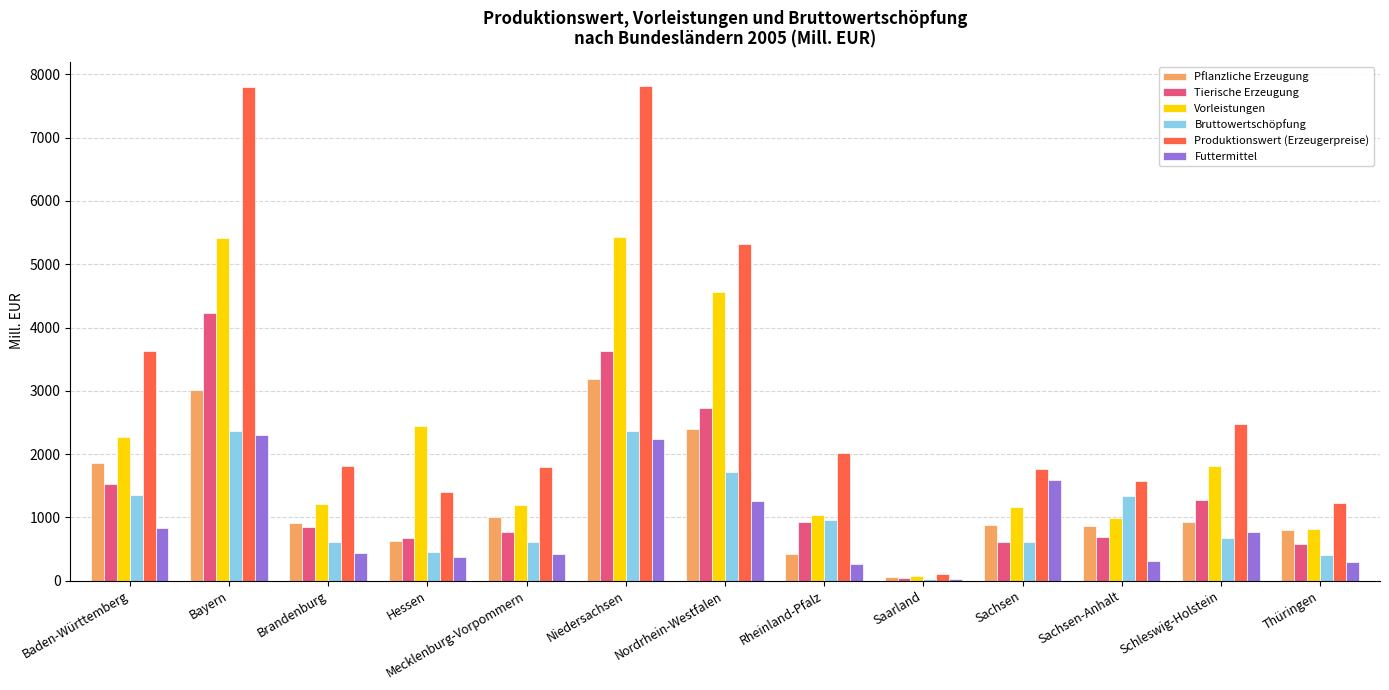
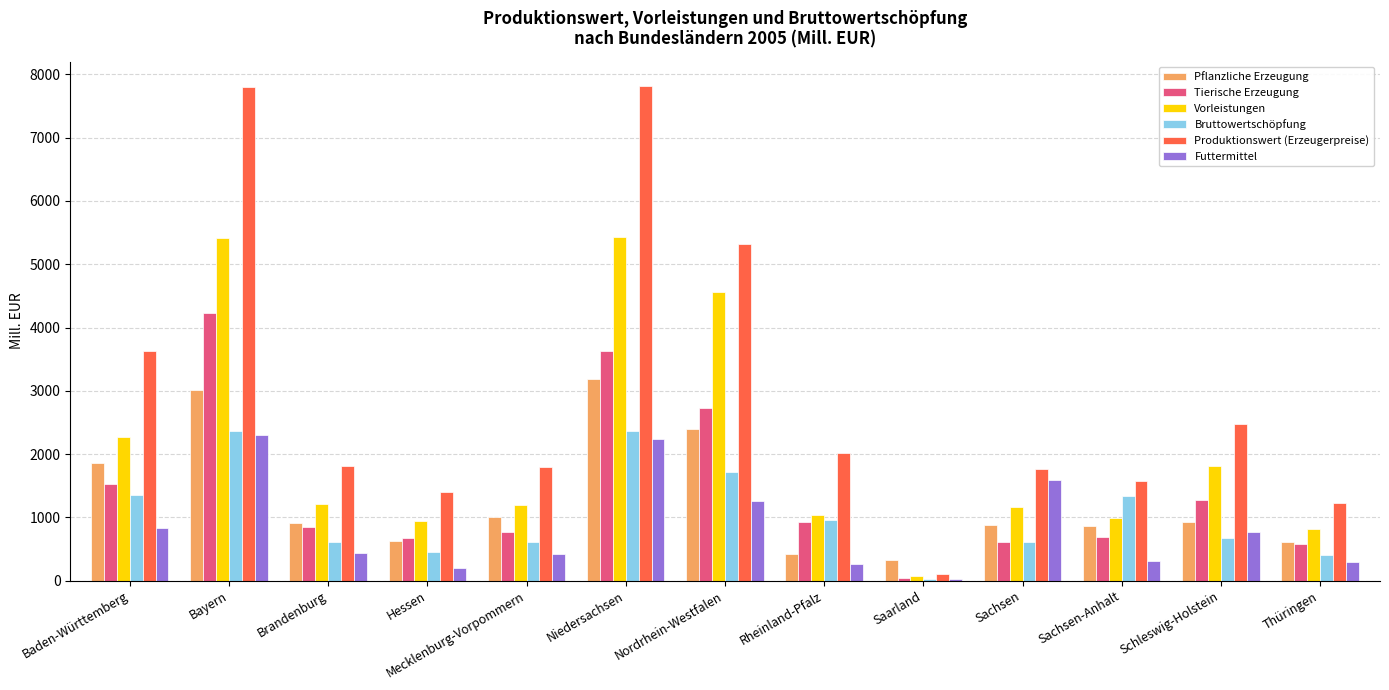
  {
    "Pflanzliche Erzeugung": {
      "Baden-Württemberg": 1900,
      "Bayern": 3000,
      "Brandenburg": 900,
      "Hessen": 600,
      "Mecklenburg-Vorpommern": 1000,
      "Niedersachsen": 3200,
      "Nordrhein-Westfalen": 2400,
      "Rheinland-Pfalz": 400,
-     "Saarland": 0,
+     "Saarland": 300,
      "Sachsen": 900,
      "Sachsen-Anhalt": 900,
      "Schleswig-Holstein": 900,
-     "Thüringen": 800
+     "Thüringen": 600
    },
    "Tierische Erzeugung": {
      "Baden-Württemberg": 1500,
      "Bayern": 4200,
      "Brandenburg": 900,
      "Hessen": 700,
      "Mecklenburg-Vorpommern": 800,
      "Niedersachsen": 3600,
      "Nordrhein-Westfalen": 2700,
      "Rheinland-Pfalz": 900,
      "Saarland": 0,
      "Sachsen": 600,
      "Sachsen-Anhalt": 700,
      "Schleswig-Holstein": 1300,
      "Thüringen": 600
    },
    "Vorleistungen": {
      "Baden-Württemberg": 2300,
      "Bayern": 5400,
      "Brandenburg": 1200,
-     "Hessen": 2400,
+     "Hessen": 900,
      "Mecklenburg-Vorpommern": 1200,
      "Niedersachsen": 5400,
      "Nordrhein-Westfalen": 4600,
      "Rheinland-Pfalz": 1000,
      "Saarland": 100,
      "Sachsen": 1200,
      "Sachsen-Anhalt": 1000,
      "Schleswig-Holstein": 1800,
      "Thüringen": 800
    },
    "Bruttowertschöpfung": {
      "Baden-Württemberg": 1400,
      "Bayern": 2400,
      "Brandenburg": 600,
      "Hessen": 500,
      "Mecklenburg-Vorpommern": 600,
      "Niedersachsen": 2400,
      "Nordrhein-Westfalen": 1700,
      "Rheinland-Pfalz": 1000,
      "Sachsen": 600,
      "Sachsen-Anhalt": 1300,
      "Schleswig-Holstein": 700,
      "Thüringen": 400
    },
    "Produktionswert (Erzeugerpreise)": {
      "Baden-Württemberg": 3600,
      "Bayern": 7800,
      "Brandenburg": 1800,
      "Hessen": 1400,
      "Mecklenburg-Vorpommern": 1800,
      "Niedersachsen": 7800,
      "Nordrhein-Westfalen": 5300,
      "Rheinland-Pfalz": 2000,
      "Saarland": 100,
      "Sachsen": 1800,
      "Sachsen-Anhalt": 1600,
      "Schleswig-Holstein": 2500,
      "Thüringen": 1200
    },
    "Futtermittel": {
      "Baden-Württemberg": 800,
      "Bayern": 2300,
      "Brandenburg": 400,
-     "Hessen": 400,
+     "Hessen": 200,
      "Mecklenburg-Vorpommern": 400,
      "Niedersachsen": 2200,
      "Nordrhein-Westfalen": 1300,
      "Rheinland-Pfalz": 300,
      "Sachsen": 1600,
      "Sachsen-Anhalt": 300,
      "Schleswig-Holstein": 800,
      "Thüringen": 300
    }
  }
